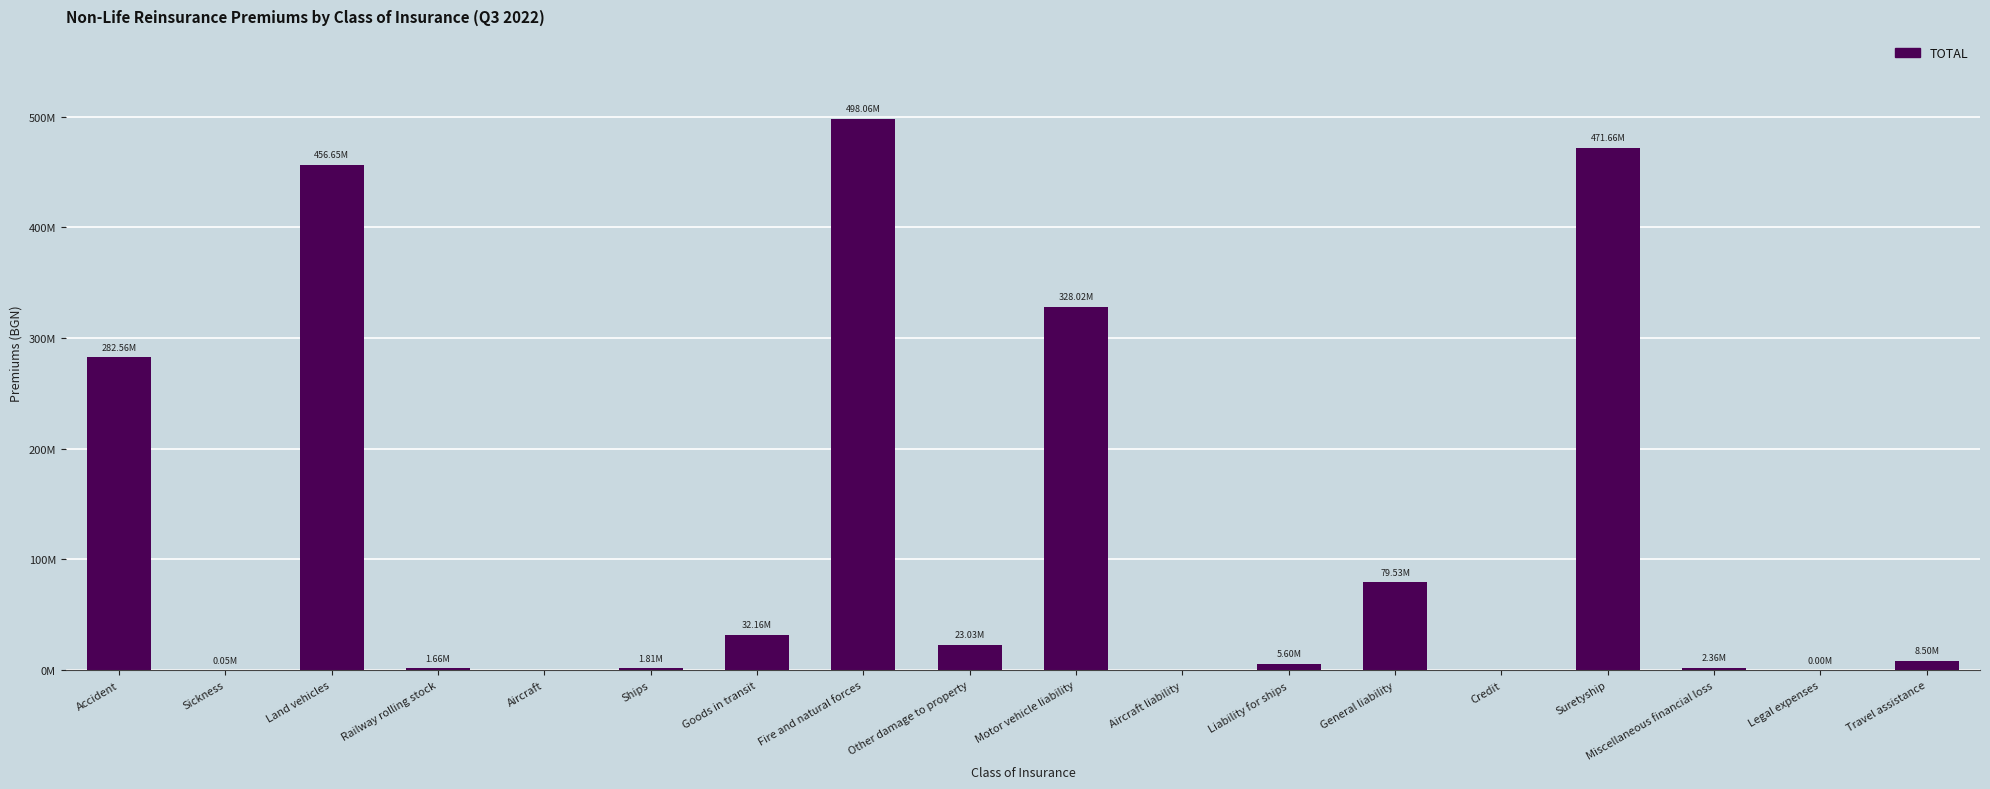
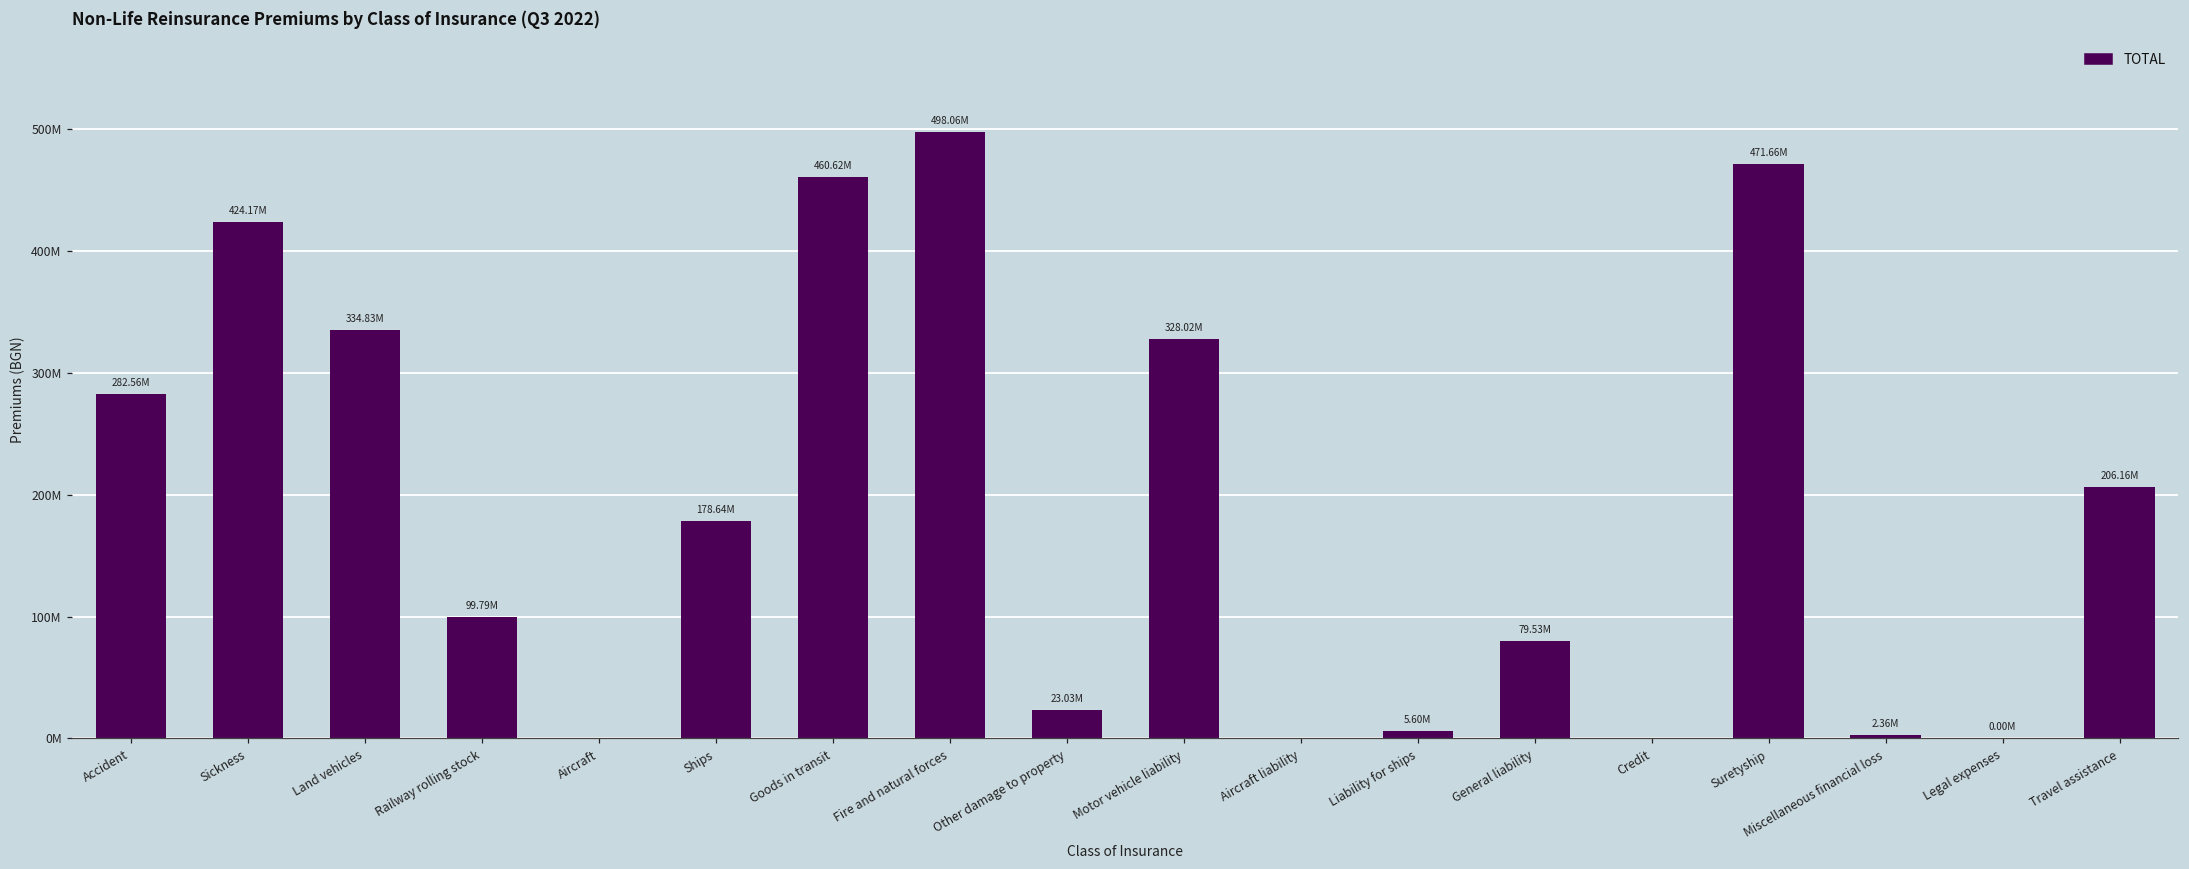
  {
    "Accident": "282.56M",
-   "Sickness": "0.05M",
-   "Land vehicles": "456.65M",
-   "Railway rolling stock": "1.66M",
-   "Ships": "1.81M",
-   "Goods in transit": "32.16M",
+   "Sickness": "424.17M",
+   "Land vehicles": "334.83M",
+   "Railway rolling stock": "99.79M",
+   "Ships": "178.64M",
+   "Goods in transit": "460.62M",
    "Fire and natural forces": "498.06M",
    "Other damage to property": "23.03M",
    "Motor vehicle liability": "328.02M",
    "Liability for ships": "5.60M",
    "General liability": "79.53M",
    "Suretyship": "471.66M",
    "Miscellaneous financial loss": "2.36M",
-   "Travel assistance": "8.50M"
+   "Travel assistance": "206.16M"
  }
